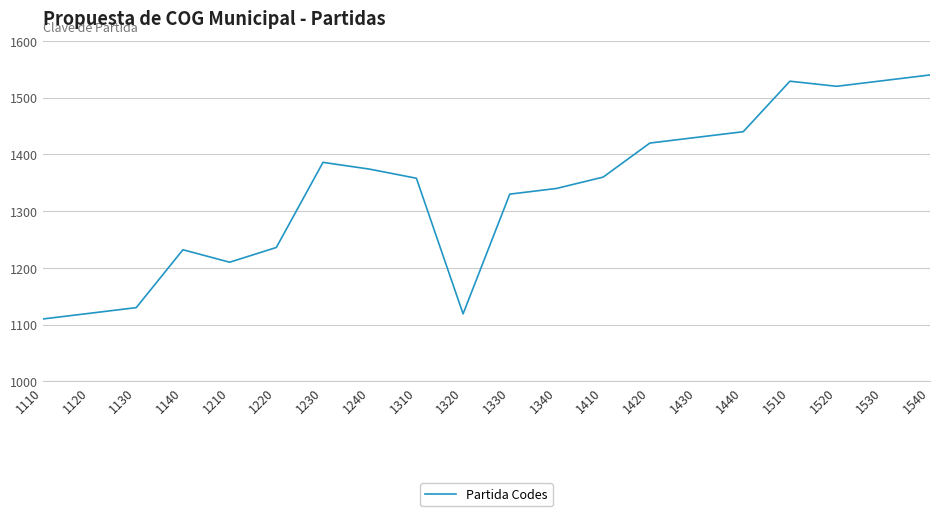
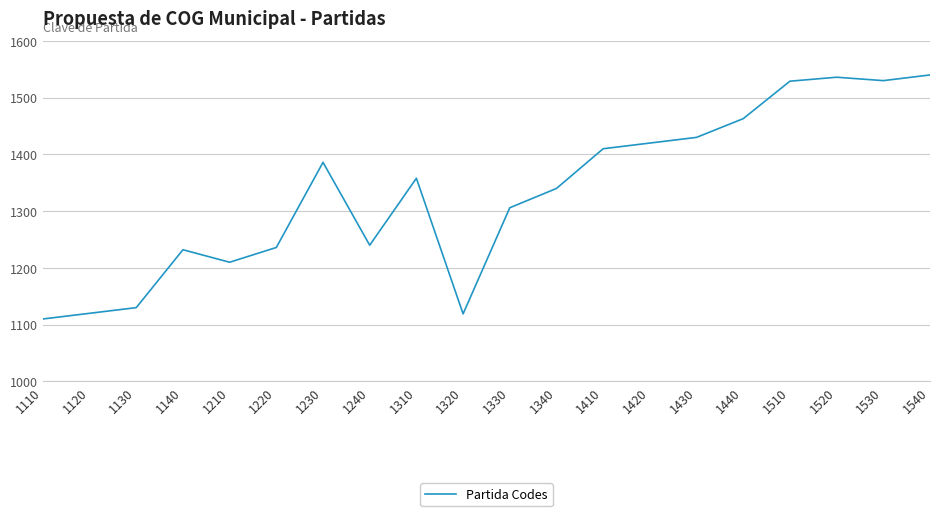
  {
    "1110": 1110,
    "1120": 1120,
    "1130": 1130,
    "1140": 1230,
    "1210": 1210,
    "1220": 1240,
    "1230": 1390,
-   "1240": 1370,
+   "1240": 1240,
    "1310": 1360,
    "1320": 1120,
-   "1330": 1330,
+   "1330": 1310,
    "1340": 1340,
-   "1410": 1360,
+   "1410": 1410,
    "1420": 1420,
    "1430": 1430,
-   "1440": 1440,
+   "1440": 1460,
    "1510": 1530,
-   "1520": 1520,
+   "1520": 1540,
    "1530": 1530,
    "1540": 1540
  }
